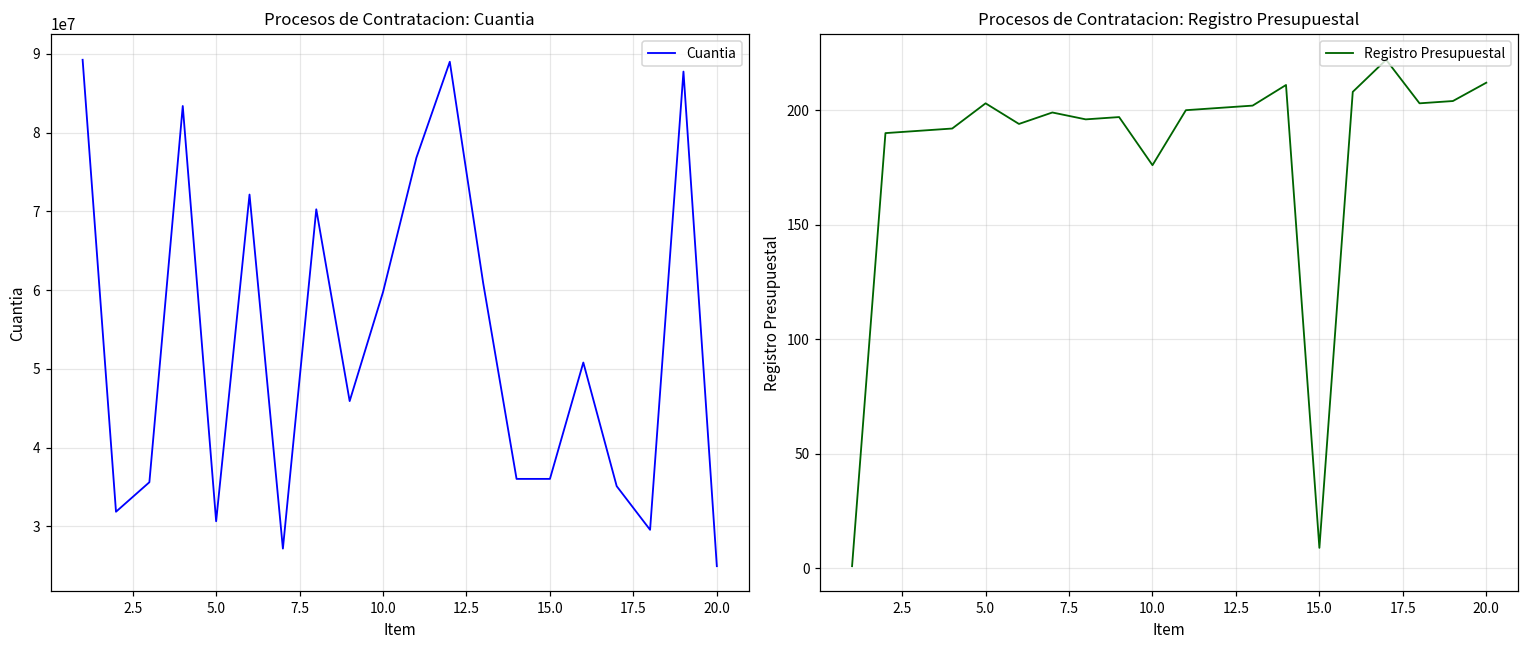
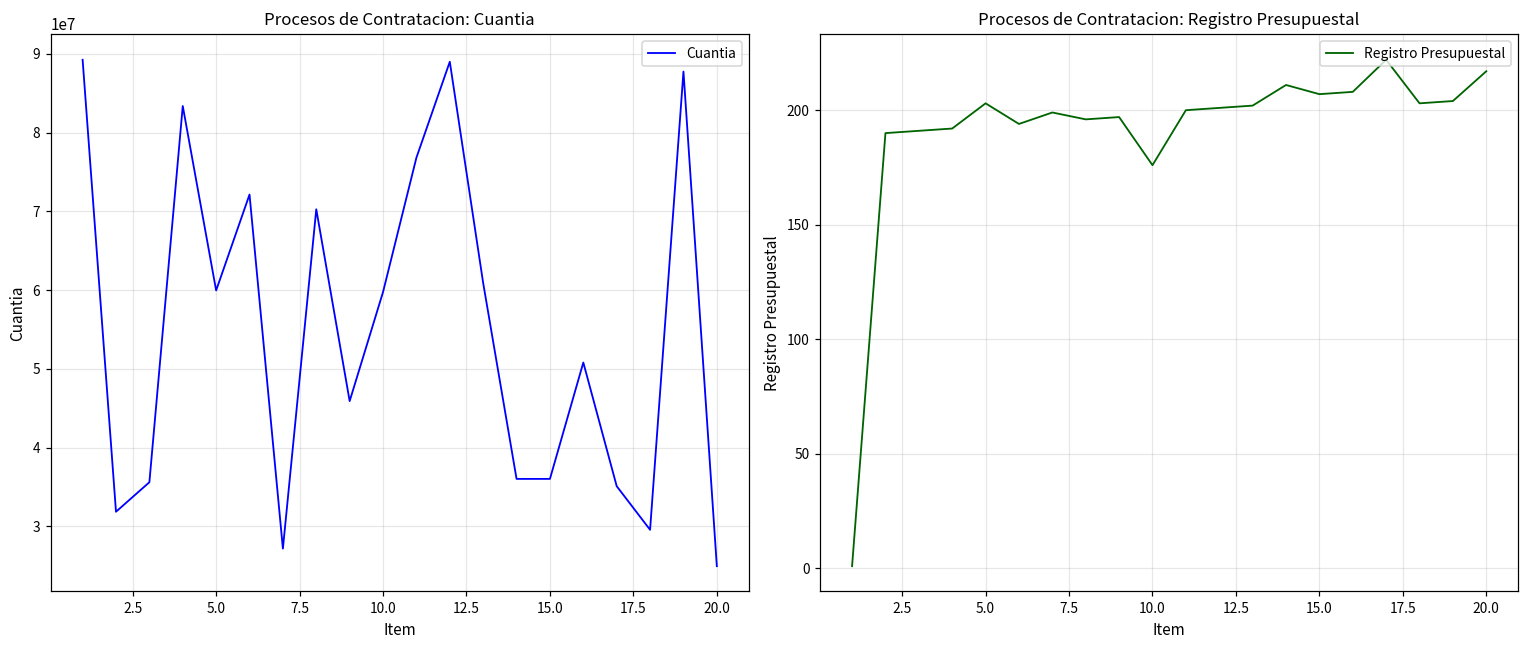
  {
    "Procesos de Contratacion: Cuantia": {
-     "5.0": 31000000,
+     "5.0": 60000000,
      "10.0": 60000000,
      "15.0": 36000000,
      "20.0": 25000000
    },
    "Procesos de Contratacion: Registro Presupuestal": {
      "5.0": 203,
      "10.0": 176,
-     "15.0": 9,
-     "20.0": 212
+     "15.0": 207,
+     "20.0": 217
    }
  }
